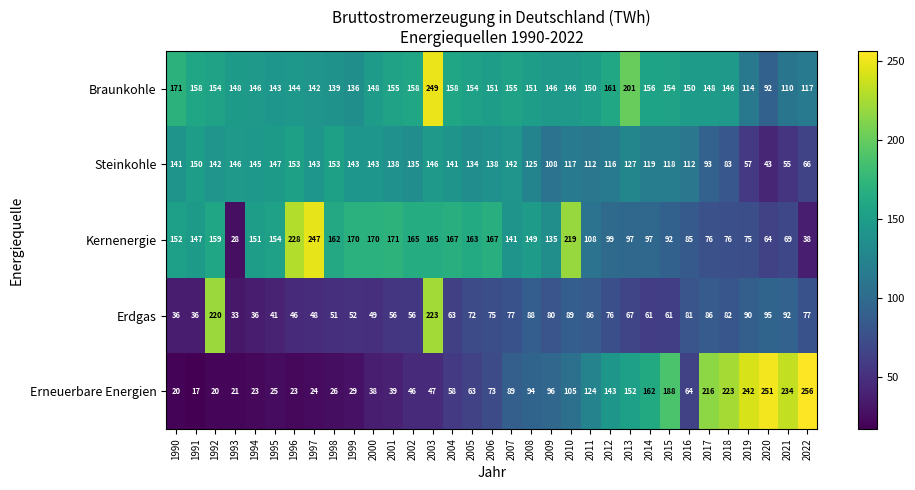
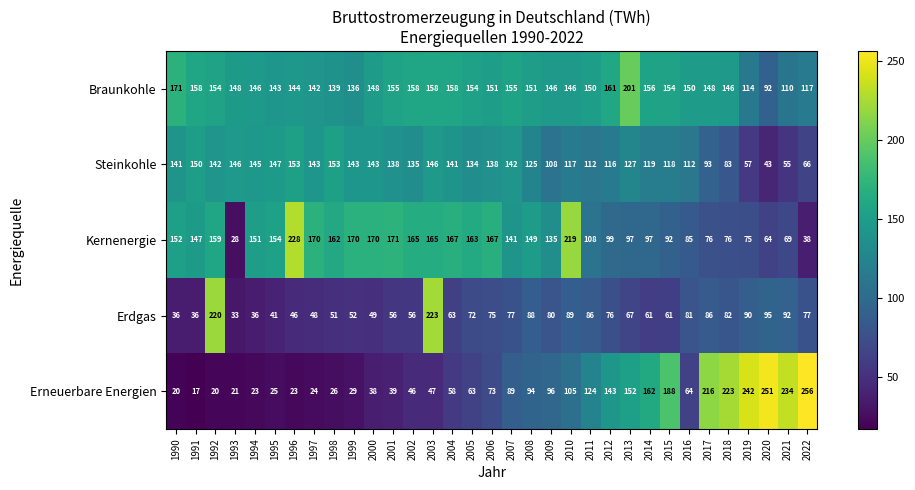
  {
    "Braunkohle": {
      "1990": 171,
      "1991": 158,
      "1992": 154,
      "1993": 148,
      "1994": 146,
      "1995": 143,
      "1996": 144,
      "1997": 142,
      "1998": 139,
      "1999": 136,
      "2000": 148,
      "2001": 155,
      "2002": 158,
-     "2003": 249,
+     "2003": 158,
      "2004": 158,
      "2005": 154,
      "2006": 151,
      "2007": 155,
      "2008": 151,
      "2009": 146,
      "2010": 146,
      "2011": 150,
      "2012": 161,
      "2013": 201,
      "2014": 156,
      "2015": 154,
      "2016": 150,
      "2017": 148,
      "2018": 146,
      "2019": 114,
      "2020": 92,
      "2021": 110,
      "2022": 117
    },
    "Steinkohle": {
      "1990": 141,
      "1991": 150,
      "1992": 142,
      "1993": 146,
      "1994": 145,
      "1995": 147,
      "1996": 153,
      "1997": 143,
      "1998": 153,
      "1999": 143,
      "2000": 143,
      "2001": 138,
      "2002": 135,
      "2003": 146,
      "2004": 141,
      "2005": 134,
      "2006": 138,
      "2007": 142,
      "2008": 125,
      "2009": 108,
      "2010": 117,
      "2011": 112,
      "2012": 116,
      "2013": 127,
      "2014": 119,
      "2015": 118,
      "2016": 112,
      "2017": 93,
      "2018": 83,
      "2019": 57,
      "2020": 43,
      "2021": 55,
      "2022": 66
    },
    "Kernenergie": {
      "1990": 152,
      "1991": 147,
      "1992": 159,
      "1993": 28,
      "1994": 151,
      "1995": 154,
      "1996": 228,
-     "1997": 247,
+     "1997": 170,
      "1998": 162,
      "1999": 170,
      "2000": 170,
      "2001": 171,
      "2002": 165,
      "2003": 165,
      "2004": 167,
      "2005": 163,
      "2006": 167,
      "2007": 141,
      "2008": 149,
      "2009": 135,
      "2010": 219,
      "2011": 108,
      "2012": 99,
      "2013": 97,
      "2014": 97,
      "2015": 92,
      "2016": 85,
      "2017": 76,
      "2018": 76,
      "2019": 75,
      "2020": 64,
      "2021": 69,
      "2022": 38
    },
    "Erdgas": {
      "1990": 36,
      "1991": 36,
      "1992": 220,
      "1993": 33,
      "1994": 36,
      "1995": 41,
      "1996": 46,
      "1997": 48,
      "1998": 51,
      "1999": 52,
      "2000": 49,
      "2001": 56,
      "2002": 56,
      "2003": 223,
      "2004": 63,
      "2005": 72,
      "2006": 75,
      "2007": 77,
      "2008": 88,
      "2009": 80,
      "2010": 89,
      "2011": 86,
      "2012": 76,
      "2013": 67,
      "2014": 61,
      "2015": 61,
      "2016": 81,
      "2017": 86,
      "2018": 82,
      "2019": 90,
      "2020": 95,
      "2021": 92,
      "2022": 77
    },
    "Erneuerbare Energien": {
      "1990": 20,
      "1991": 17,
      "1992": 20,
      "1993": 21,
      "1994": 23,
      "1995": 25,
      "1996": 23,
      "1997": 24,
      "1998": 26,
      "1999": 29,
      "2000": 38,
      "2001": 39,
      "2002": 46,
      "2003": 47,
      "2004": 58,
      "2005": 63,
      "2006": 73,
      "2007": 89,
      "2008": 94,
      "2009": 96,
      "2010": 105,
      "2011": 124,
      "2012": 143,
      "2013": 152,
      "2014": 162,
      "2015": 188,
      "2016": 64,
      "2017": 216,
      "2018": 223,
      "2019": 242,
      "2020": 251,
      "2021": 234,
      "2022": 256
    }
  }
